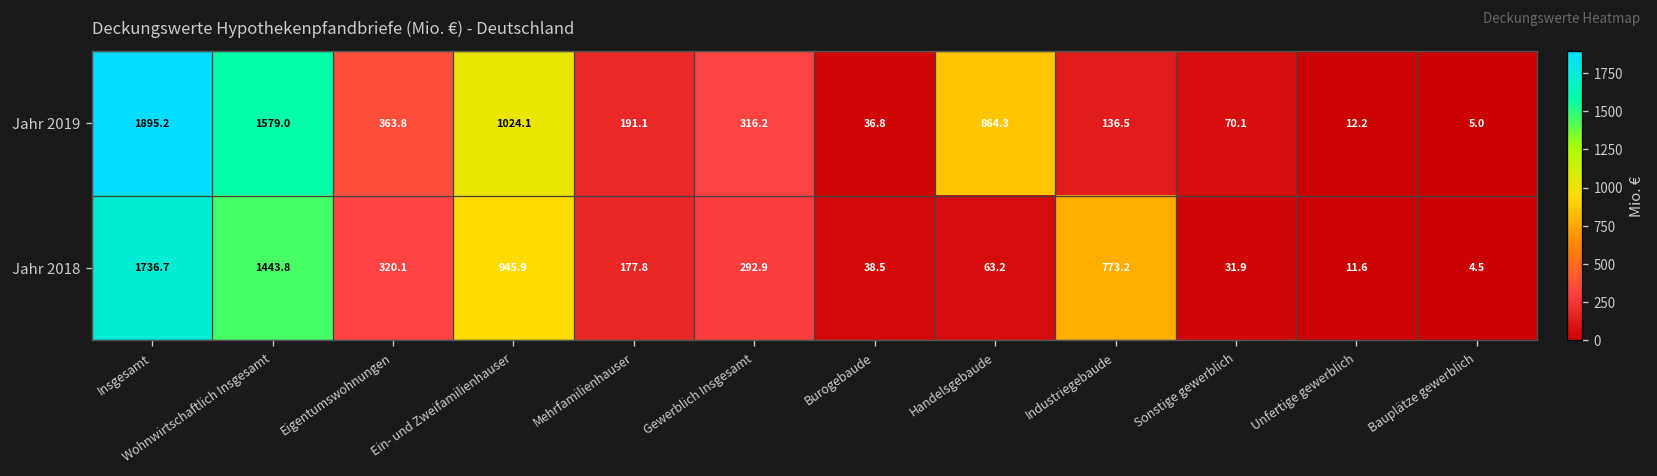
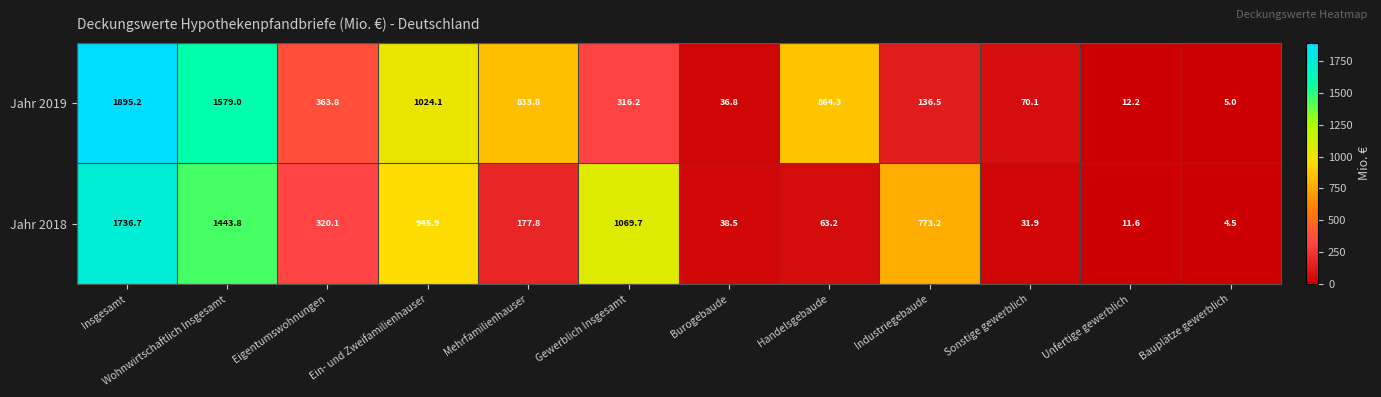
  {
    "Jahr 2019": {
      "Insgesamt": 1895.2,
      "Wohnwirtschaftlich Insgesamt": 1579.0,
      "Eigentumswohnungen": 363.8,
      "Ein- und Zweifamilienhauser": 1024.1,
-     "Mehrfamilienhauser": 191.1,
+     "Mehrfamilienhauser": 833.8,
      "Gewerblich Insgesamt": 316.2,
      "Burogebaude": 36.8,
      "Handelsgebaude": 864.3,
      "Industriegebaude": 136.5,
      "Sonstige gewerblich": 70.1,
      "Unfertige gewerblich": 12.2,
      "Bauplätze gewerblich": 5.0
    },
    "Jahr 2018": {
      "Insgesamt": 1736.7,
      "Wohnwirtschaftlich Insgesamt": 1443.8,
      "Eigentumswohnungen": 320.1,
      "Ein- und Zweifamilienhauser": 945.9,
      "Mehrfamilienhauser": 177.8,
-     "Gewerblich Insgesamt": 292.9,
+     "Gewerblich Insgesamt": 1069.7,
      "Burogebaude": 38.5,
      "Handelsgebaude": 63.2,
      "Industriegebaude": 773.2,
      "Sonstige gewerblich": 31.9,
      "Unfertige gewerblich": 11.6,
      "Bauplätze gewerblich": 4.5
    }
  }
